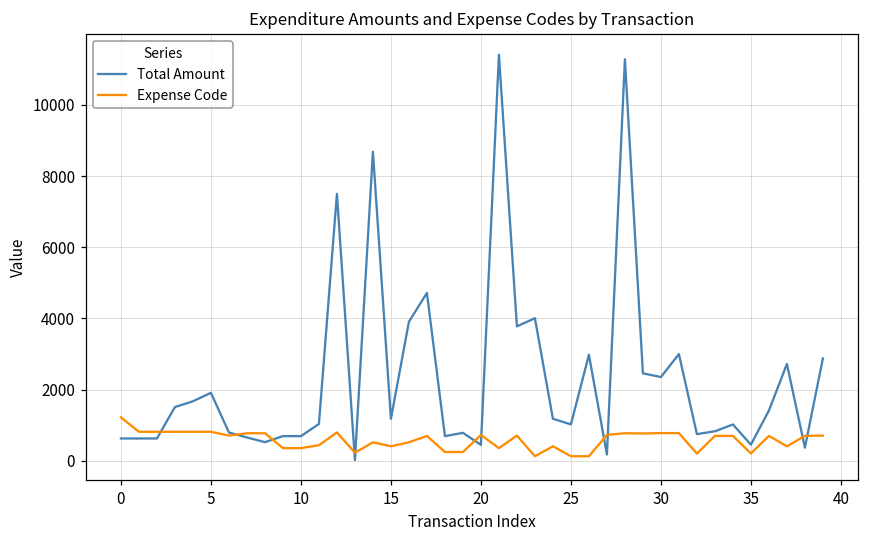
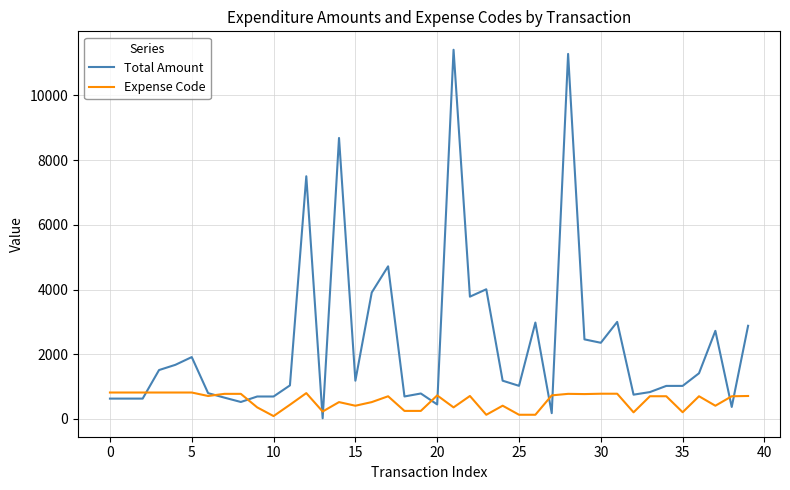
  {
    "Total Amount": {
      "0": 600,
      "5": 1900,
      "10": 700,
      "15": 1200,
      "20": 500,
      "25": 1000,
      "30": 2400,
-     "35": 500
+     "35": 1000
    },
    "Expense Code": {
-     "0": 1200,
+     "0": 800,
      "5": 800,
-     "10": 400,
+     "10": 100,
      "15": 400,
      "20": 700,
      "25": 100,
      "30": 800,
      "35": 200
    }
  }
